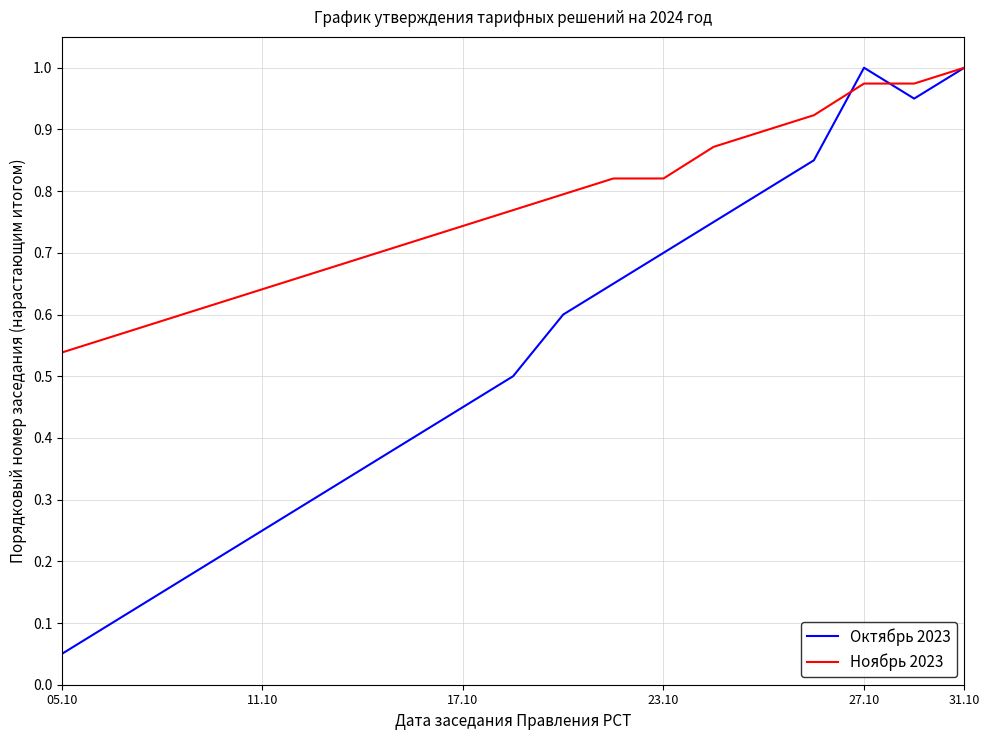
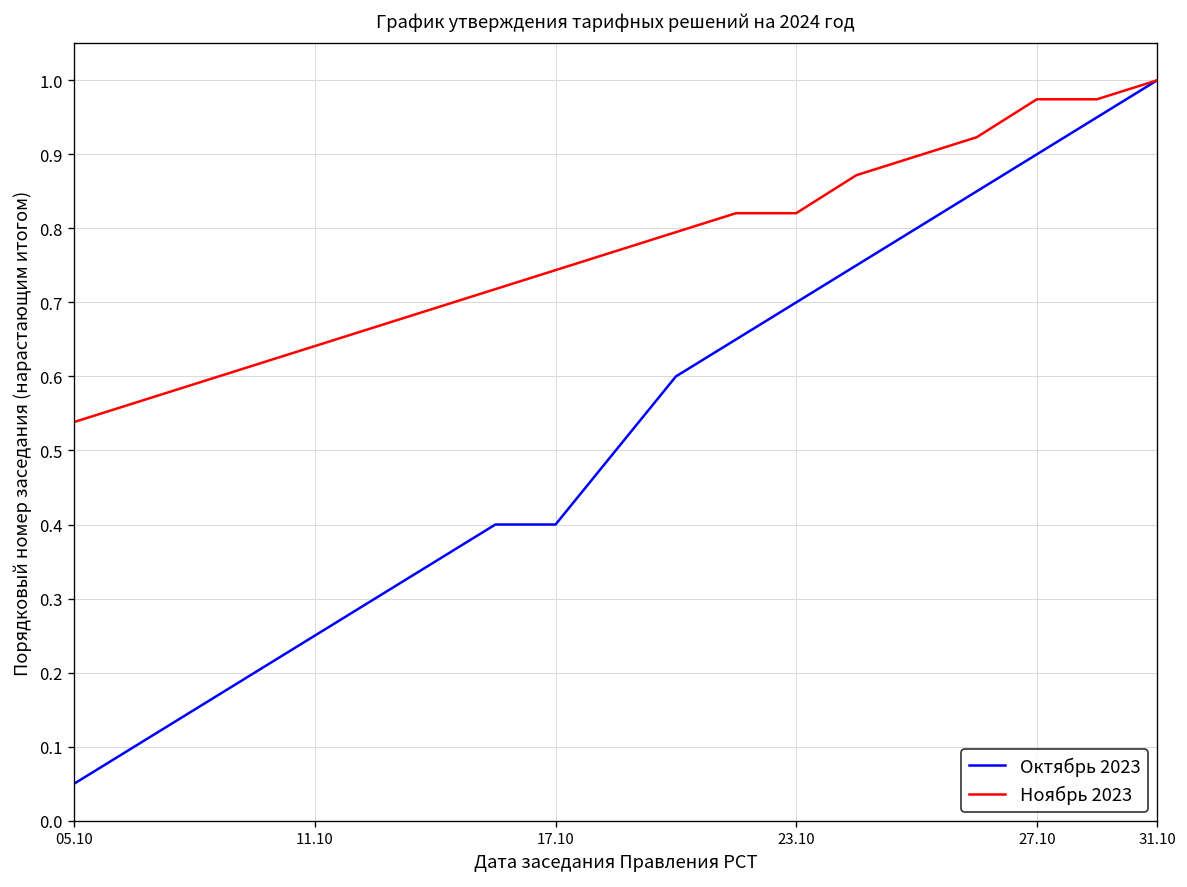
  {
    "Октябрь 2023": {
      "05.10": 0.05,
      "11.10": 0.25,
-     "17.10": 0.45,
+     "17.10": 0.40,
      "23.10": 0.70,
-     "27.10": 1.00
+     "27.10": 0.90
    },
    "Ноябрь 2023": {
      "05.10": 0.54,
      "11.10": 0.64,
      "17.10": 0.74,
      "23.10": 0.82,
      "27.10": 0.97
    }
  }
